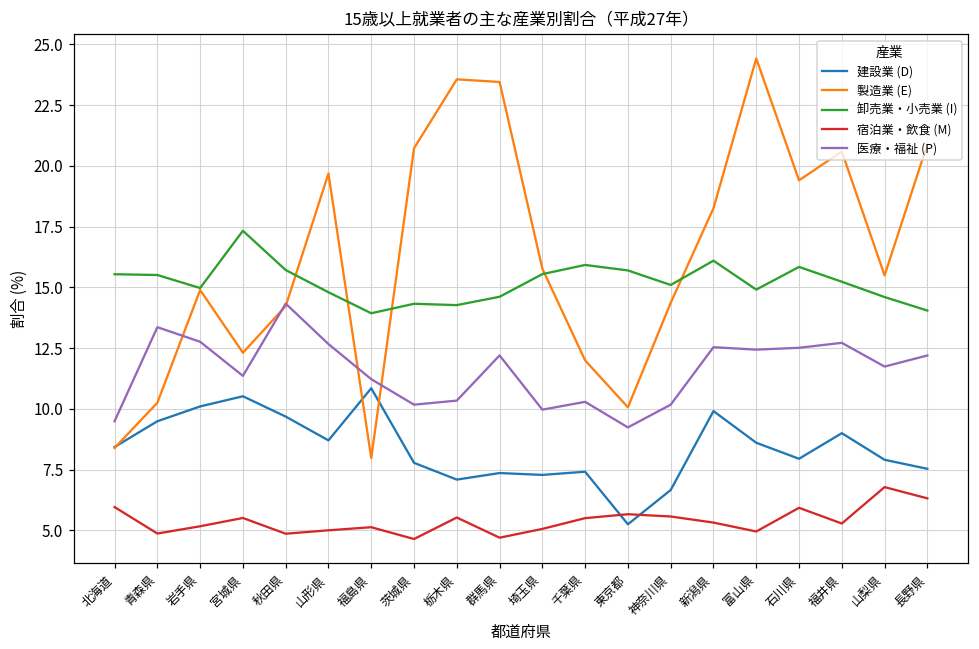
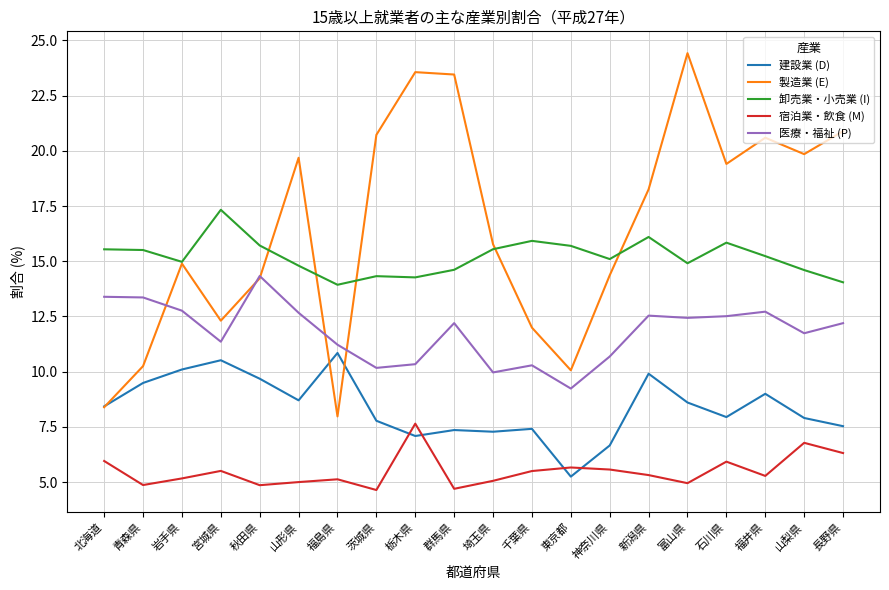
  {
    "建設業 (D)": {
      "青森県": 9.5,
      "岩手県": 10.1,
      "宮城県": 10.5,
      "秋田県": 9.7,
      "山形県": 8.7,
      "福島県": 10.8,
      "茨城県": 7.8,
      "栃木県": 7.1,
      "群馬県": 7.4,
      "埼玉県": 7.3,
      "千葉県": 7.4,
      "東京都": 5.2,
      "神奈川県": 6.7,
      "新潟県": 9.9,
      "富山県": 8.6,
      "石川県": 7.9,
      "福井県": 9.0,
      "山梨県": 7.9,
      "長野県": 7.5
    },
    "製造業 (E)": {
      "青森県": 10.2,
      "宮城県": 12.3,
      "山形県": 19.7,
      "福島県": 8.0,
      "茨城県": 20.7,
      "栃木県": 23.6,
      "群馬県": 23.5,
      "埼玉県": 15.8,
      "千葉県": 12.0,
      "東京都": 10.1,
      "神奈川県": 14.4,
      "新潟県": 18.3,
      "富山県": 24.4,
      "石川県": 19.4,
-     "山梨県": 15.5
+     "山梨県": 19.8
    },
    "卸売業・小売業 (I)": {
      "北海道": 15.5,
      "青森県": 15.5,
      "宮城県": 17.3,
      "秋田県": 15.7,
      "山形県": 14.8,
      "福島県": 13.9,
      "茨城県": 14.3,
      "栃木県": 14.3,
      "群馬県": 14.6,
      "埼玉県": 15.5,
      "千葉県": 15.9,
      "東京都": 15.7,
      "神奈川県": 15.1,
      "新潟県": 16.1,
      "富山県": 14.9,
      "石川県": 15.8,
      "福井県": 15.2,
      "山梨県": 14.6,
      "長野県": 14.0
    },
    "宿泊業・飲食 (M)": {
      "北海道": 6.0,
      "青森県": 4.9,
      "岩手県": 5.2,
      "宮城県": 5.5,
      "秋田県": 4.9,
      "山形県": 5.0,
      "福島県": 5.1,
      "茨城県": 4.6,
-     "栃木県": 5.5,
+     "栃木県": 7.6,
      "群馬県": 4.7,
      "埼玉県": 5.1,
      "千葉県": 5.5,
      "東京都": 5.7,
      "神奈川県": 5.6,
      "新潟県": 5.3,
      "富山県": 4.9,
      "石川県": 5.9,
      "福井県": 5.3,
      "山梨県": 6.8,
      "長野県": 6.3
    },
    "医療・福祉 (P)": {
-     "北海道": 9.5,
+     "北海道": 13.4,
      "青森県": 13.4,
      "岩手県": 12.8,
      "宮城県": 11.4,
      "山形県": 12.7,
      "福島県": 11.2,
      "茨城県": 10.2,
      "栃木県": 10.3,
      "群馬県": 12.2,
      "埼玉県": 10.0,
      "千葉県": 10.3,
      "東京都": 9.2,
-     "神奈川県": 10.2,
+     "神奈川県": 10.7,
      "新潟県": 12.5,
      "富山県": 12.4,
      "石川県": 12.5,
      "福井県": 12.7,
      "山梨県": 11.7,
      "長野県": 12.2
    }
  }
